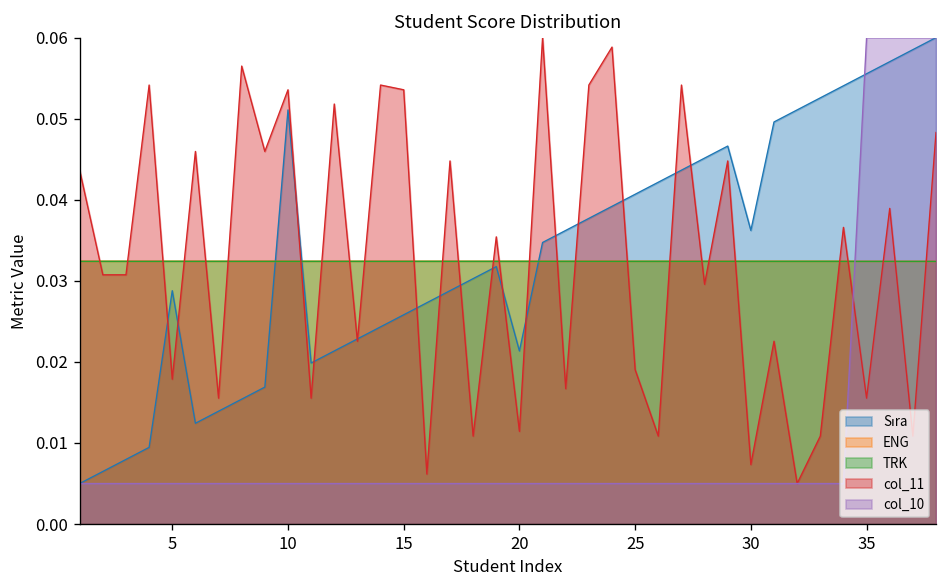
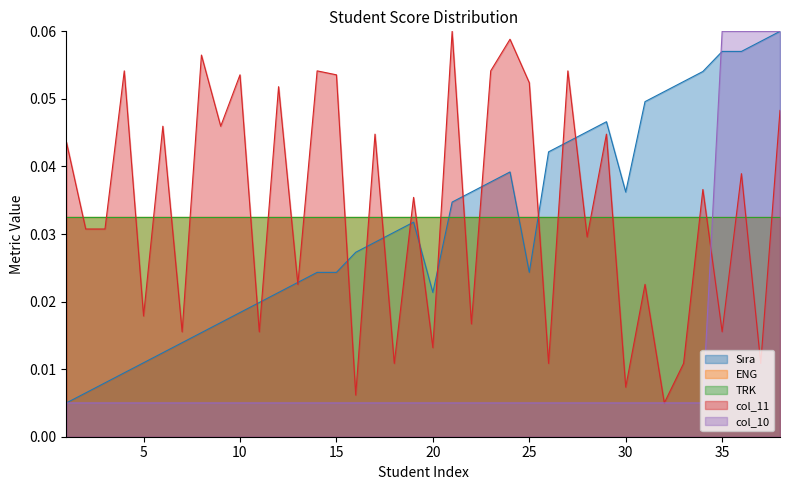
  {
    "Sıra": {
-     "5": 0.029,
-     "10": 0.051,
-     "15": 0.026,
+     "5": 0.011,
+     "10": 0.018,
+     "15": 0.024,
      "20": 0.021,
-     "25": 0.041,
+     "25": 0.024,
      "30": 0.036,
-     "35": 0.056
+     "35": 0.057
    },
    "TRK": {
      "5": 0.033,
      "10": 0.033,
      "15": 0.033,
      "20": 0.033,
      "25": 0.033,
      "30": 0.033,
      "35": 0.033
    },
    "col_11": {
      "5": 0.018,
      "10": 0.054,
      "15": 0.054,
-     "20": 0.011,
-     "25": 0.019,
+     "20": 0.013,
+     "25": 0.052,
      "30": 0.007,
      "35": 0.016
    },
    "col_10": {
      "5": 0.005,
      "10": 0.005,
      "15": 0.005,
      "20": 0.005,
      "25": 0.005,
      "30": 0.005,
      "35": 0.060
    }
  }
